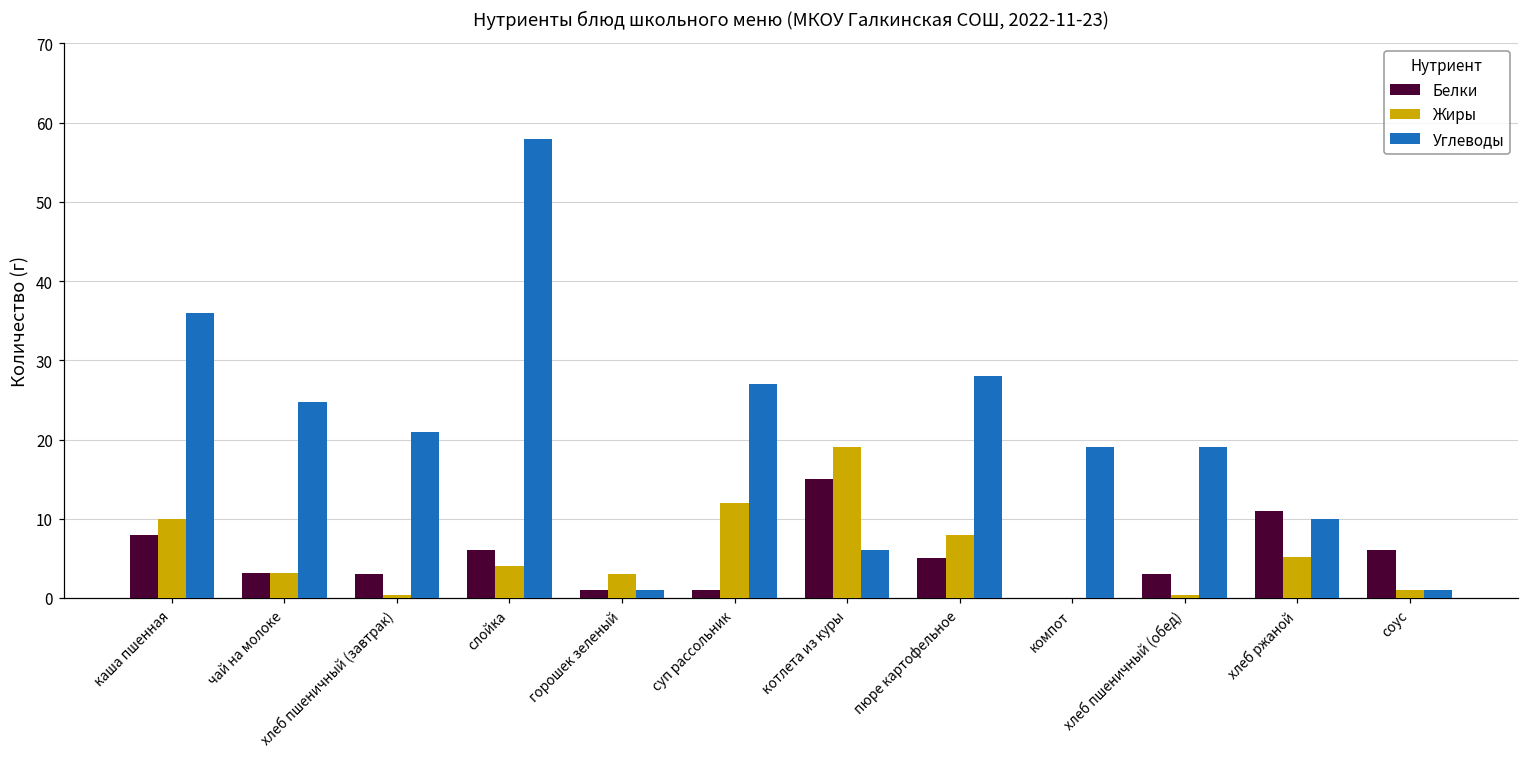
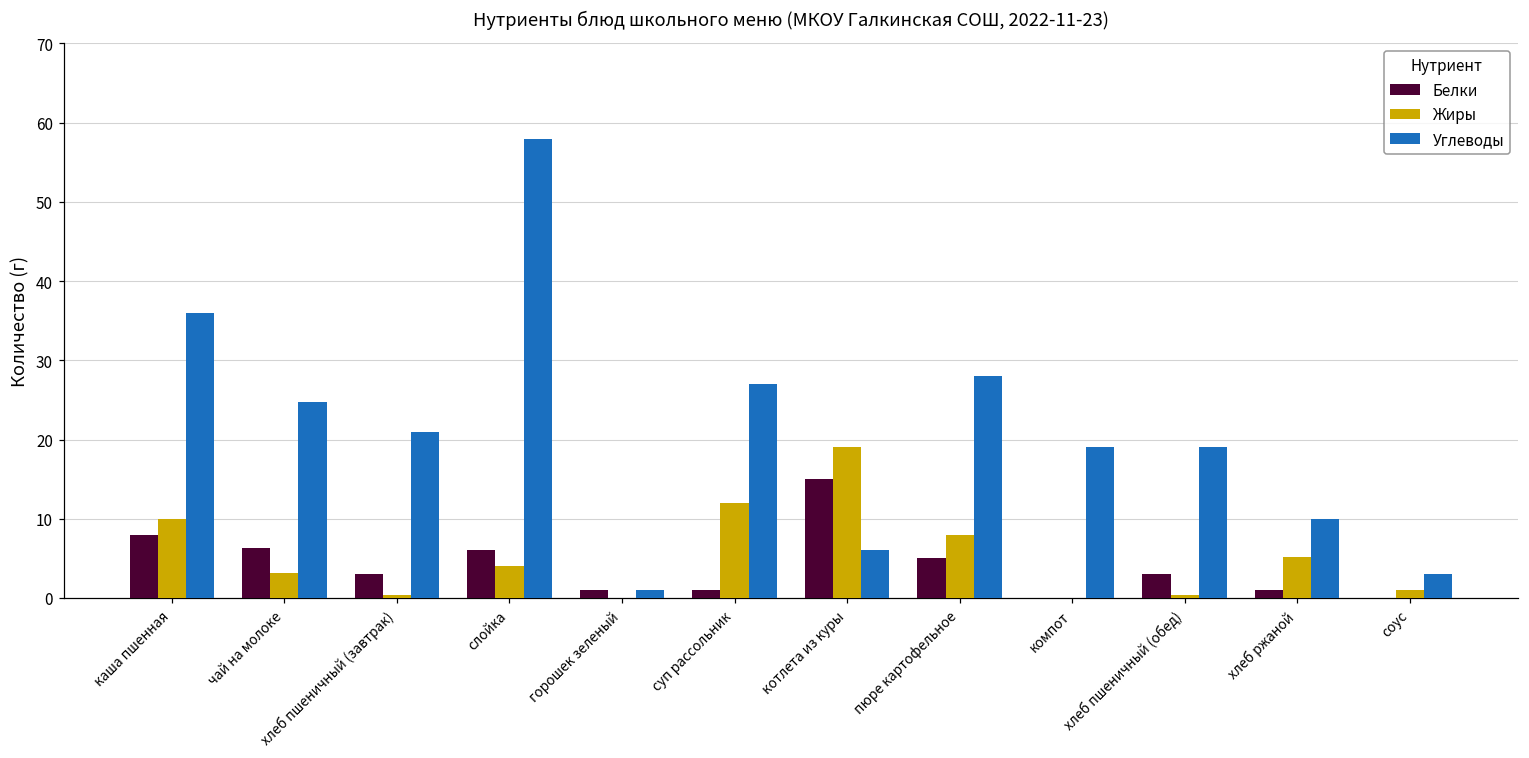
  {
    "Белки": {
      "каша пшенная": 8,
-     "чай на молоке": 3,
+     "чай на молоке": 6,
      "хлеб пшеничный (завтрак)": 3,
      "слойка": 6,
      "горошек зеленый": 1,
      "суп рассольник": 1,
      "котлета из куры": 15,
      "пюре картофельное": 5,
      "компот": 0,
      "хлеб пшеничный (обед)": 3,
-     "хлеб ржаной": 11,
-     "соус": 6
+     "хлеб ржаной": 1,
+     "соус": 0
    },
    "Жиры": {
      "каша пшенная": 10,
      "чай на молоке": 3,
      "хлеб пшеничный (завтрак)": 0,
      "слойка": 4,
-     "горошек зеленый": 3,
+     "горошек зеленый": 0,
      "суп рассольник": 12,
      "котлета из куры": 19,
      "пюре картофельное": 8,
      "компот": 0,
      "хлеб пшеничный (обед)": 0,
      "хлеб ржаной": 5,
      "соус": 1
    },
    "Углеводы": {
      "каша пшенная": 36,
      "чай на молоке": 25,
      "хлеб пшеничный (завтрак)": 21,
      "слойка": 58,
      "горошек зеленый": 1,
      "суп рассольник": 27,
      "котлета из куры": 6,
      "пюре картофельное": 28,
      "компот": 19,
      "хлеб пшеничный (обед)": 19,
      "хлеб ржаной": 10,
-     "соус": 1
+     "соус": 3
    }
  }
